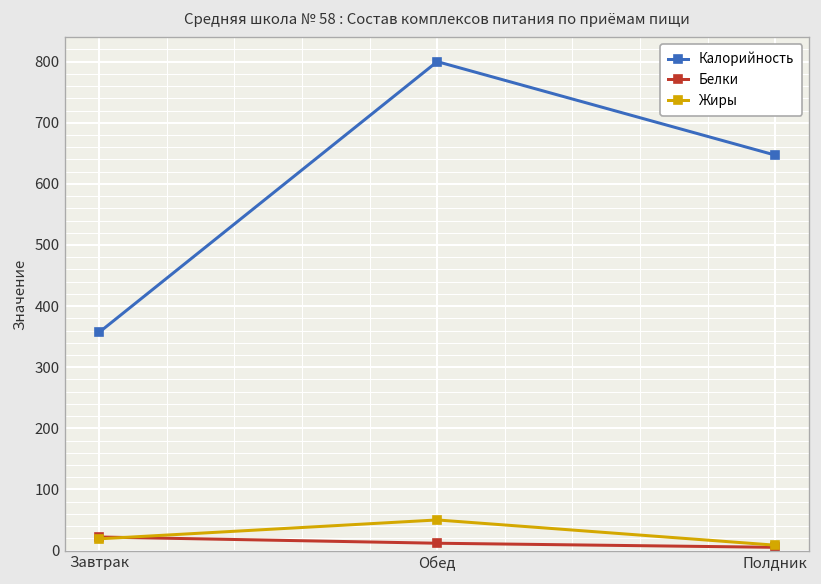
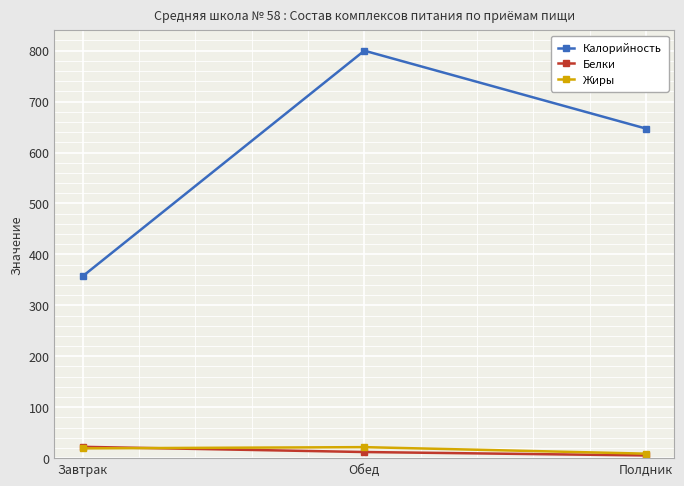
  {
    "Калорийность": {
      "Завтрак": 360,
      "Обед": 800,
      "Полдник": 650
    },
    "Белки": {
      "Обед": 10
    },
    "Жиры": {
-     "Обед": 50
+     "Обед": 20
    }
  }
